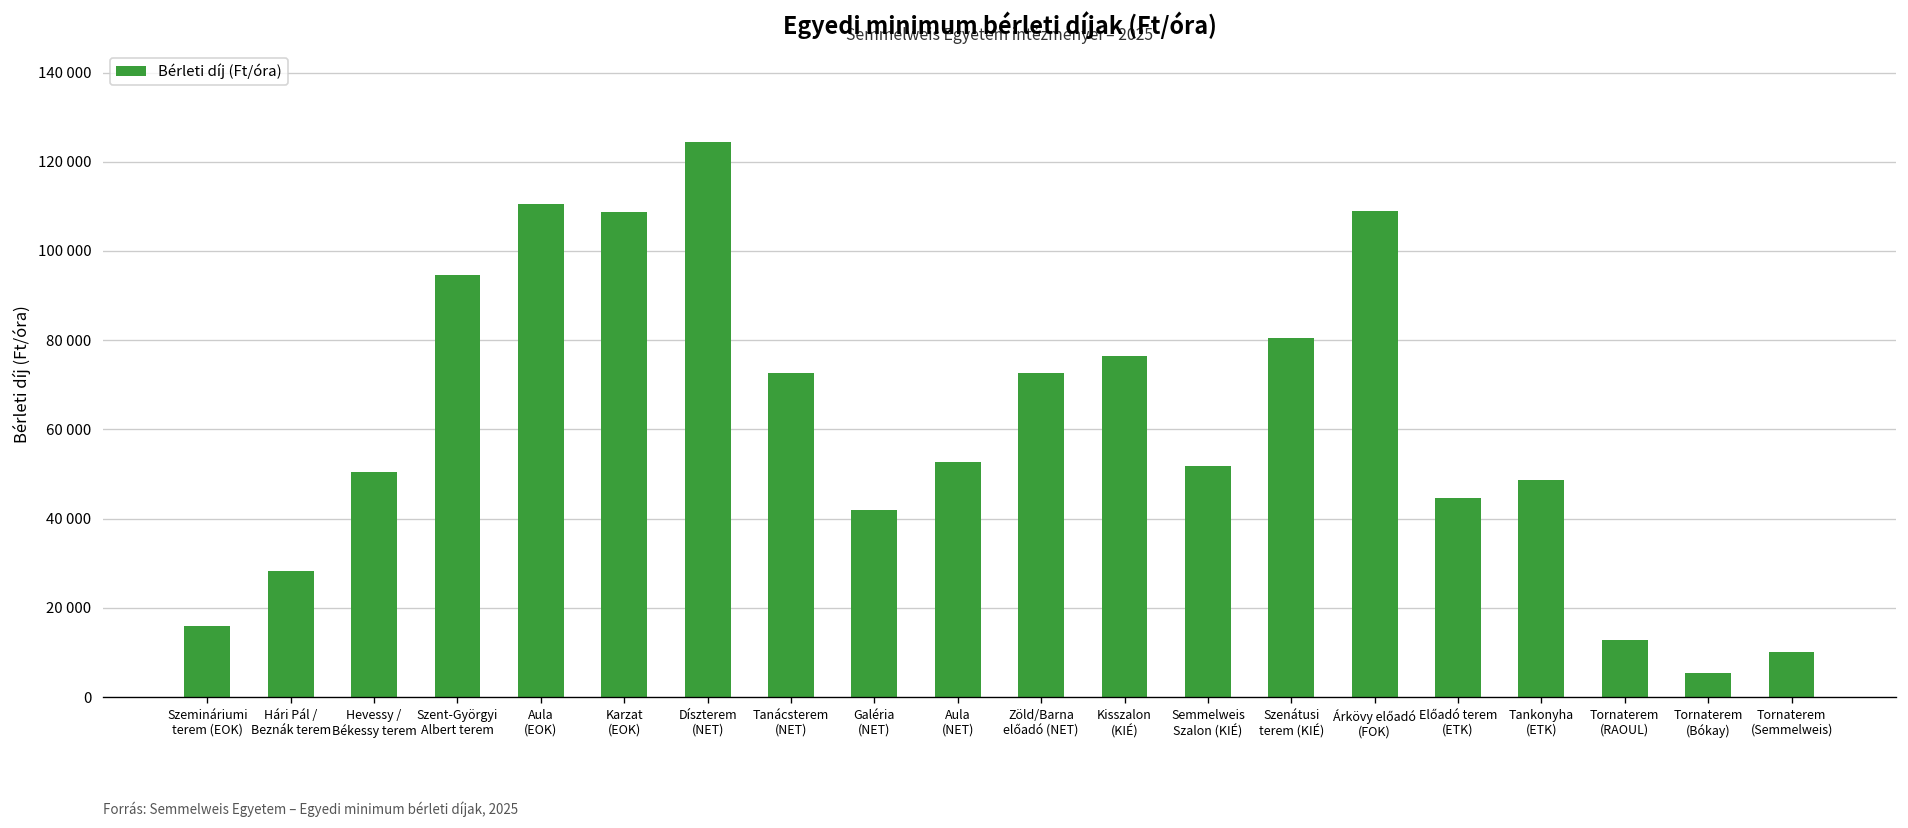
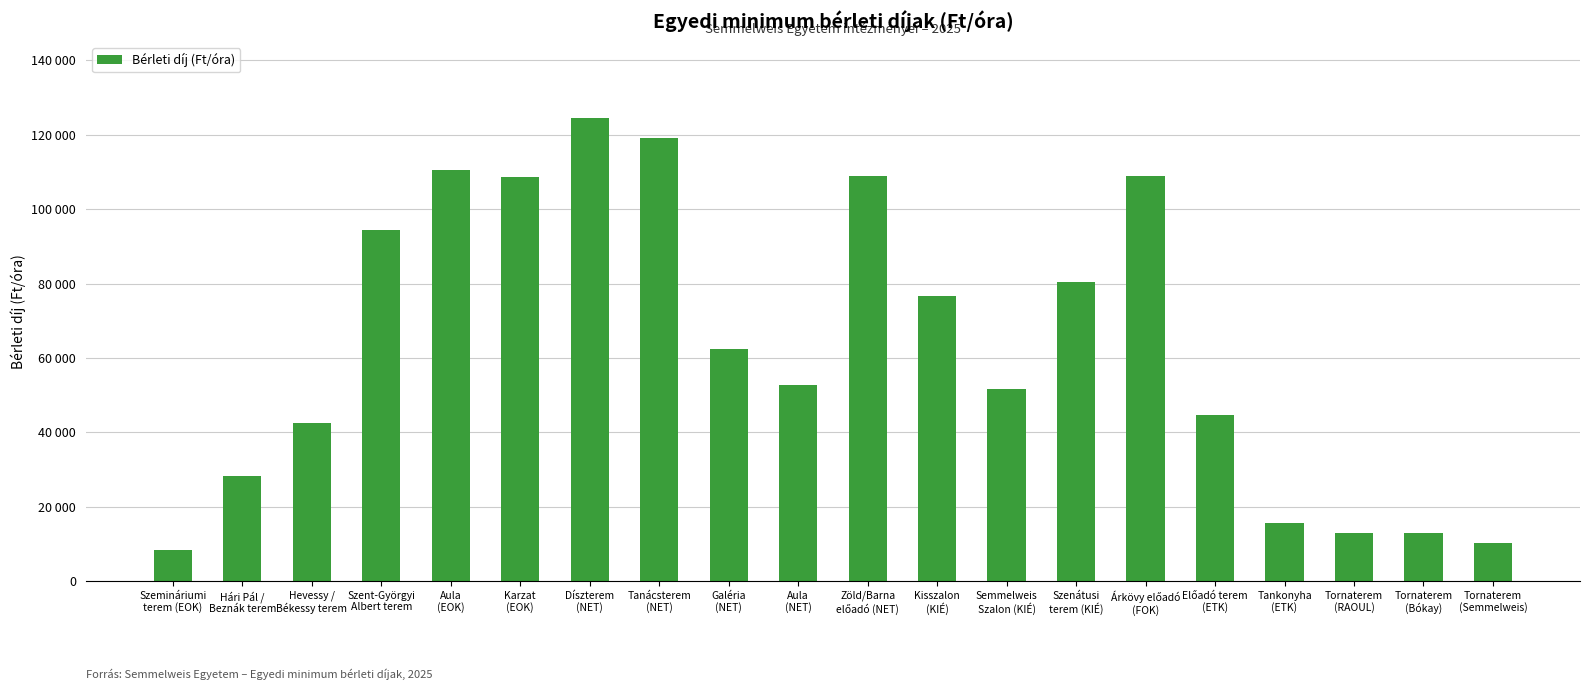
  {
-   "Szemináriumi terem (EOK)": 16000,
+   "Szemináriumi terem (EOK)": 8000,
    "Hári Pál / Beznák terem": 28000,
-   "Hevessy / Békessy terem": 50000,
+   "Hevessy / Békessy terem": 42000,
    "Szent-Györgyi Albert terem": 95000,
    "Aula (EOK)": 111000,
    "Karzat (EOK)": 109000,
    "Díszterem (NET)": 125000,
-   "Tanácsterem (NET)": 73000,
-   "Galéria (NET)": 42000,
+   "Tanácsterem (NET)": 119000,
+   "Galéria (NET)": 62000,
    "Aula (NET)": 53000,
-   "Zöld/Barna előadó (NET)": 73000,
+   "Zöld/Barna előadó (NET)": 109000,
    "Kisszalon (KIÉ)": 77000,
    "Semmelweis Szalon (KIÉ)": 52000,
    "Szenátusi terem (KIÉ)": 80000,
    "Árkövy előadó (FOK)": 109000,
    "Előadó terem (ETK)": 45000,
-   "Tankonyha (ETK)": 49000,
+   "Tankonyha (ETK)": 16000,
    "Tornaterem (RAOUL)": 13000,
-   "Tornaterem (Bókay)": 5000,
+   "Tornaterem (Bókay)": 13000,
    "Tornaterem (Semmelweis)": 10000
  }
